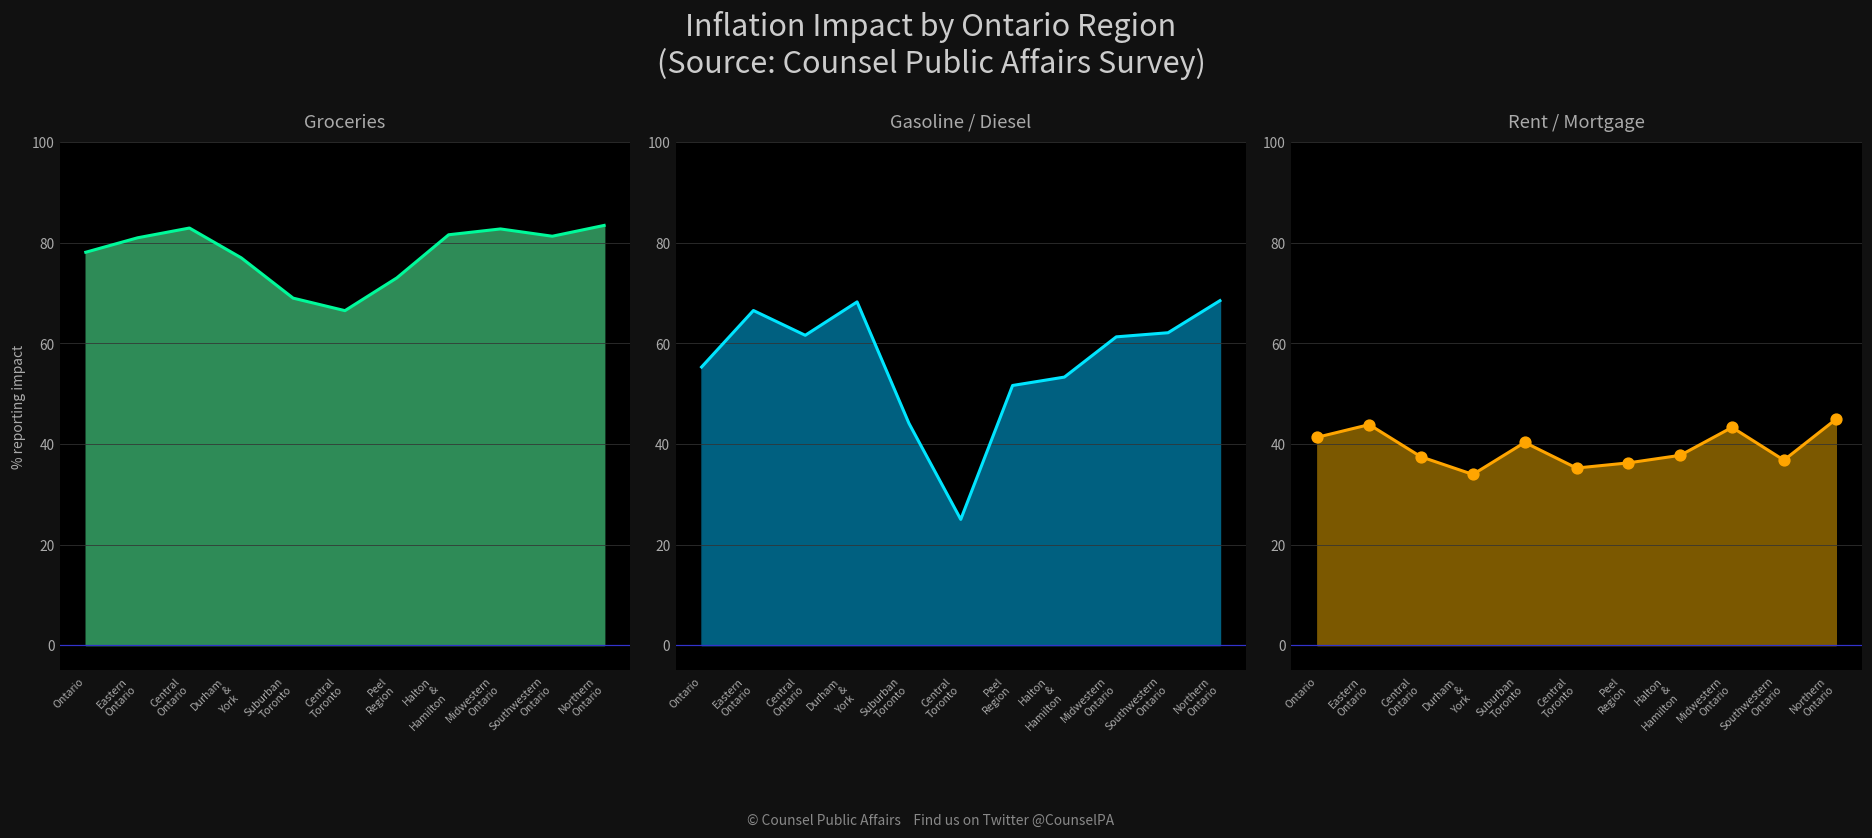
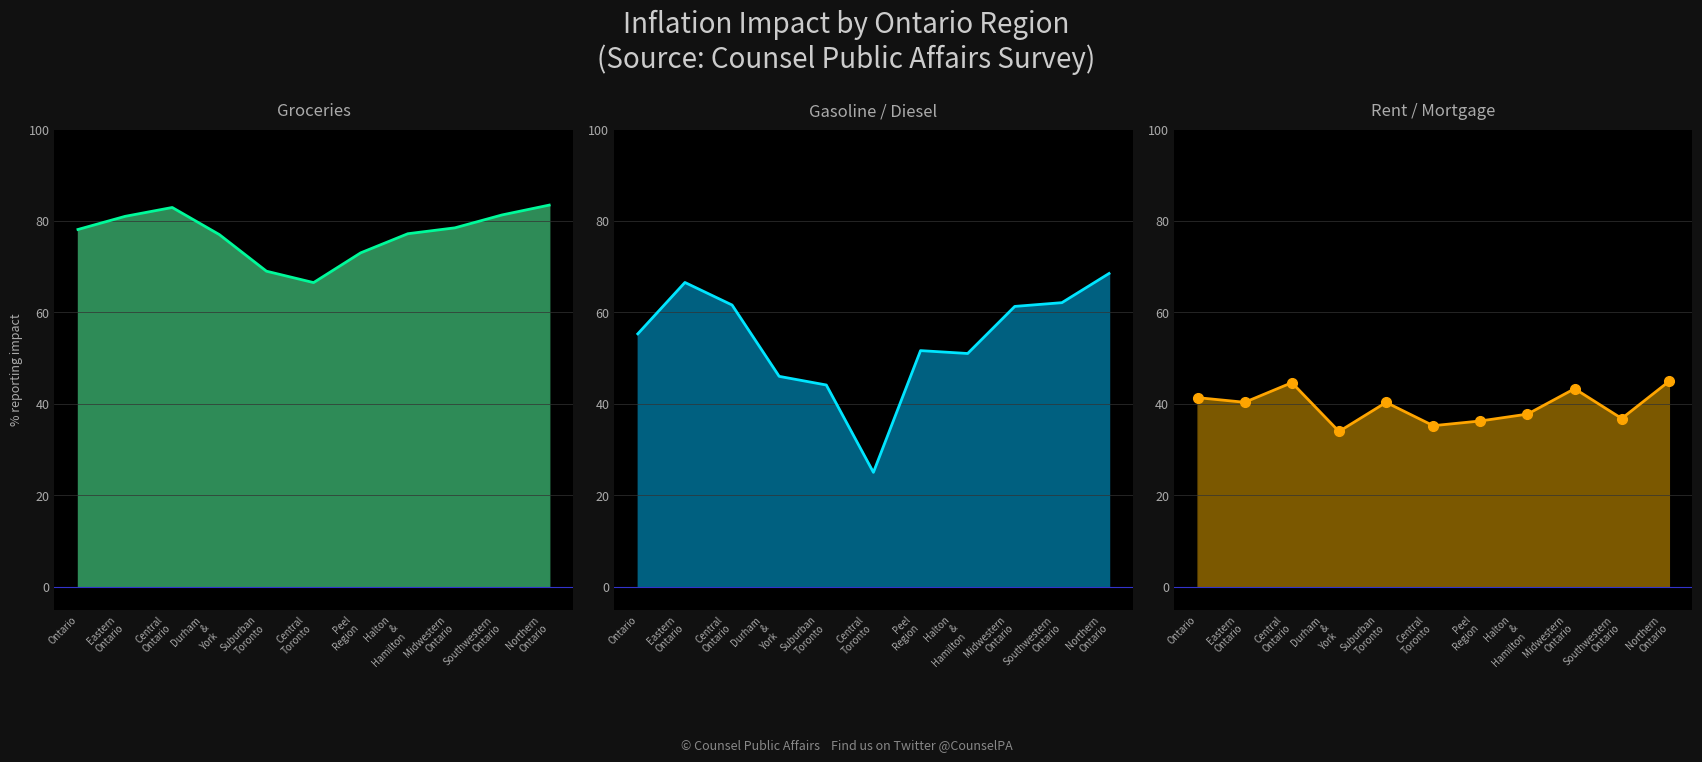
  {
    "Groceries": {
      "Ontario": 78,
      "Eastern Ontario": 81,
      "Central Ontario": 83,
      "Durham & York": 77,
      "Suburban Toronto": 69,
      "Central Toronto": 67,
      "Peel Region": 73,
-     "Halton & Hamilton": 82,
-     "Midwestern Ontario": 83,
+     "Halton & Hamilton": 77,
+     "Midwestern Ontario": 78,
      "Southwestern Ontario": 81,
      "Northern Ontario": 83
    },
    "Gasoline / Diesel": {
      "Ontario": 55,
      "Eastern Ontario": 67,
      "Central Ontario": 62,
-     "Durham & York": 68,
+     "Durham & York": 46,
      "Suburban Toronto": 44,
      "Central Toronto": 25,
      "Peel Region": 52,
-     "Halton & Hamilton": 53,
+     "Halton & Hamilton": 51,
      "Midwestern Ontario": 61,
      "Southwestern Ontario": 62,
      "Northern Ontario": 69
    },
    "Rent / Mortgage": {
      "Ontario": 41,
-     "Eastern Ontario": 44,
-     "Central Ontario": 37,
+     "Eastern Ontario": 40,
+     "Central Ontario": 45,
      "Durham & York": 34,
      "Suburban Toronto": 40,
      "Central Toronto": 35,
      "Peel Region": 36,
      "Halton & Hamilton": 38,
      "Midwestern Ontario": 43,
      "Southwestern Ontario": 37,
      "Northern Ontario": 45
    }
  }
